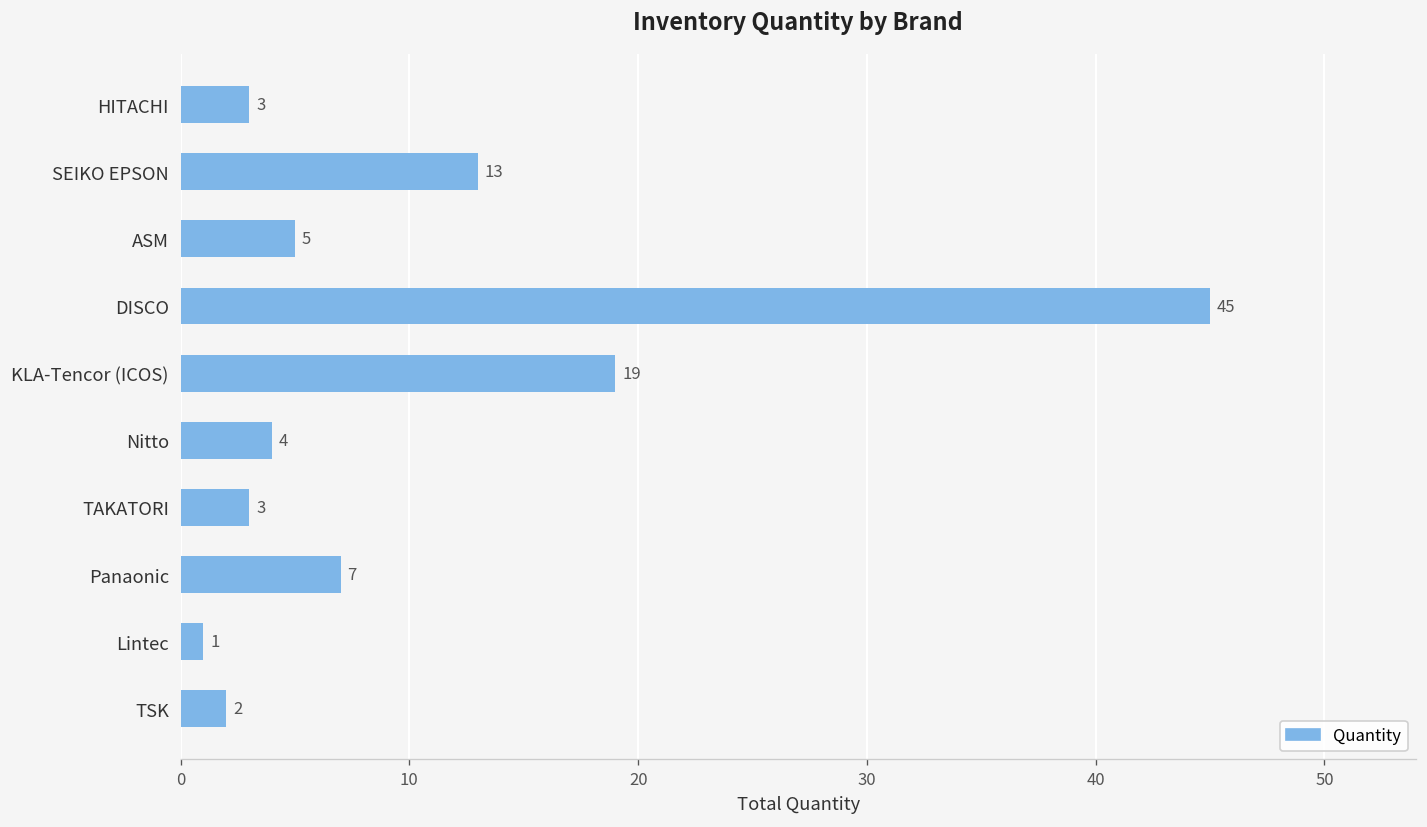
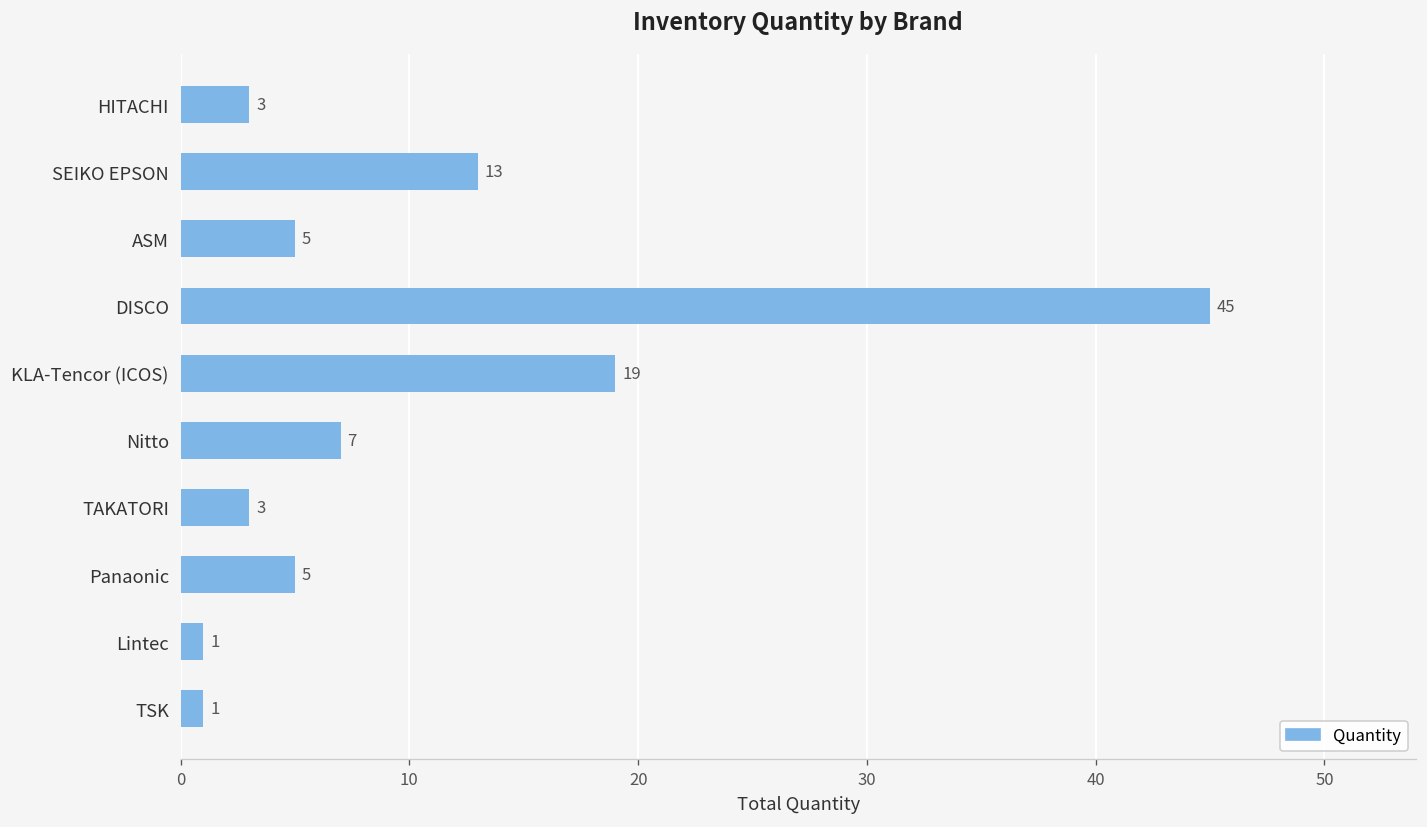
  {
    "HITACHI": 3,
    "SEIKO EPSON": 13,
    "ASM": 5,
    "DISCO": 45,
    "KLA-Tencor (ICOS)": 19,
-   "Nitto": 4,
+   "Nitto": 7,
    "TAKATORI": 3,
-   "Panaonic": 7,
+   "Panaonic": 5,
    "Lintec": 1,
-   "TSK": 2
+   "TSK": 1
  }
